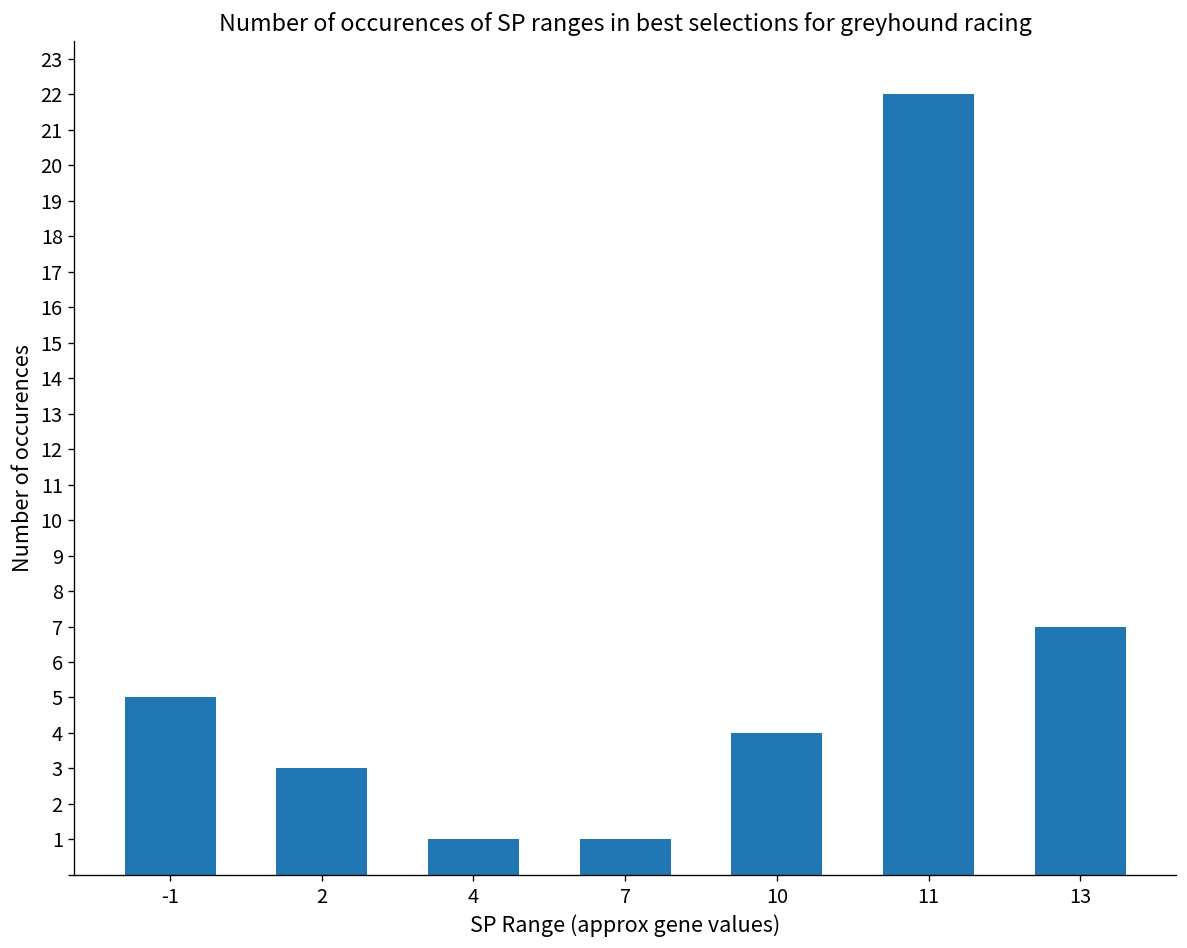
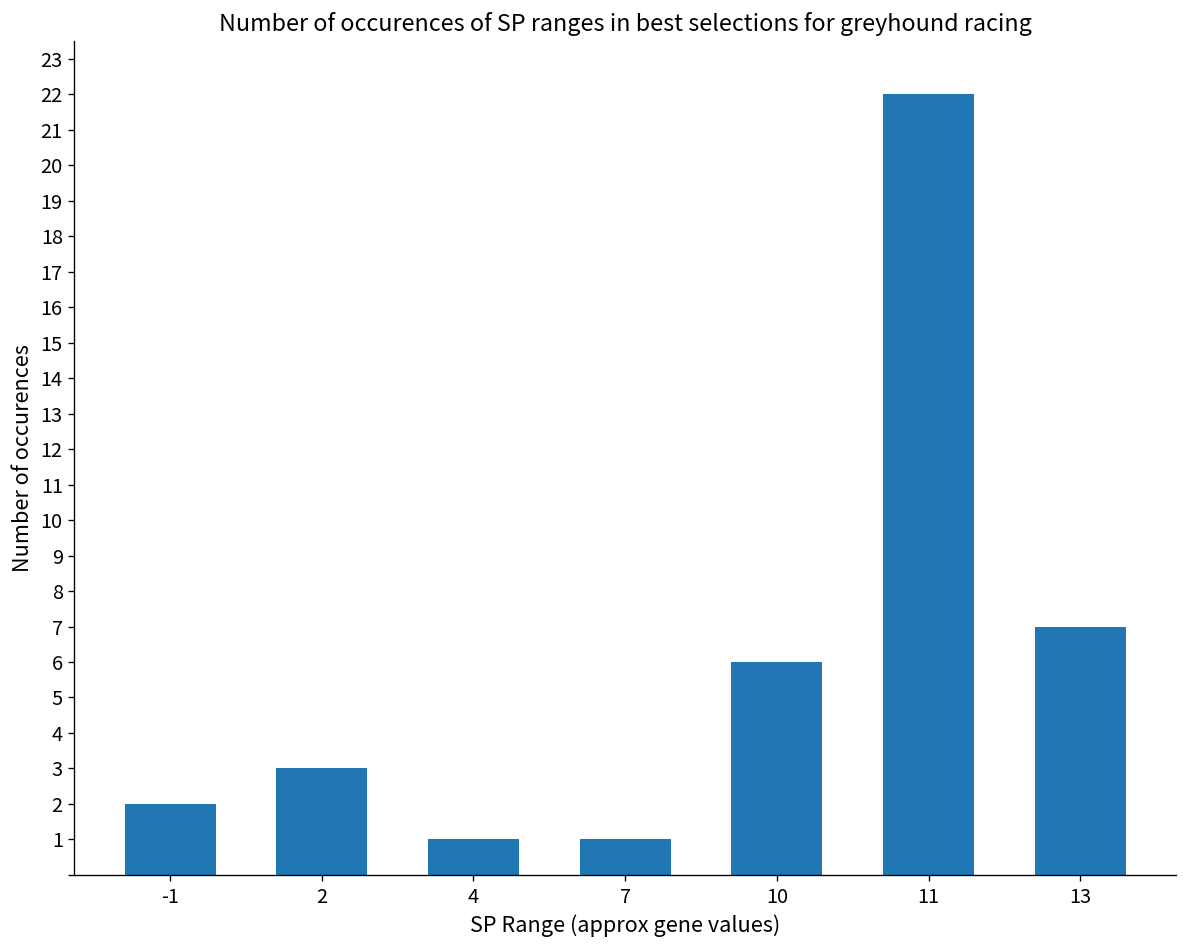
  {
-   "-1": 5,
+   "-1": 2,
    "2": 3,
    "4": 1,
    "7": 1,
-   "10": 4,
+   "10": 6,
    "11": 22,
    "13": 7
  }
